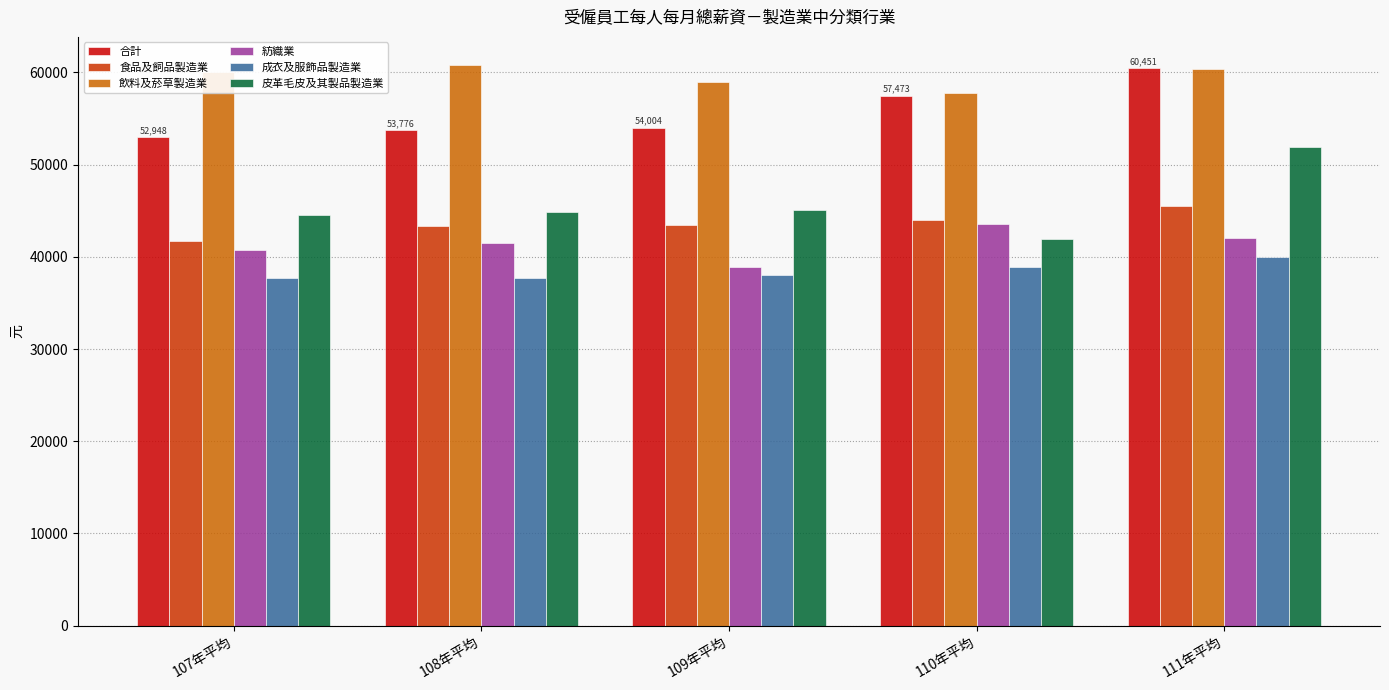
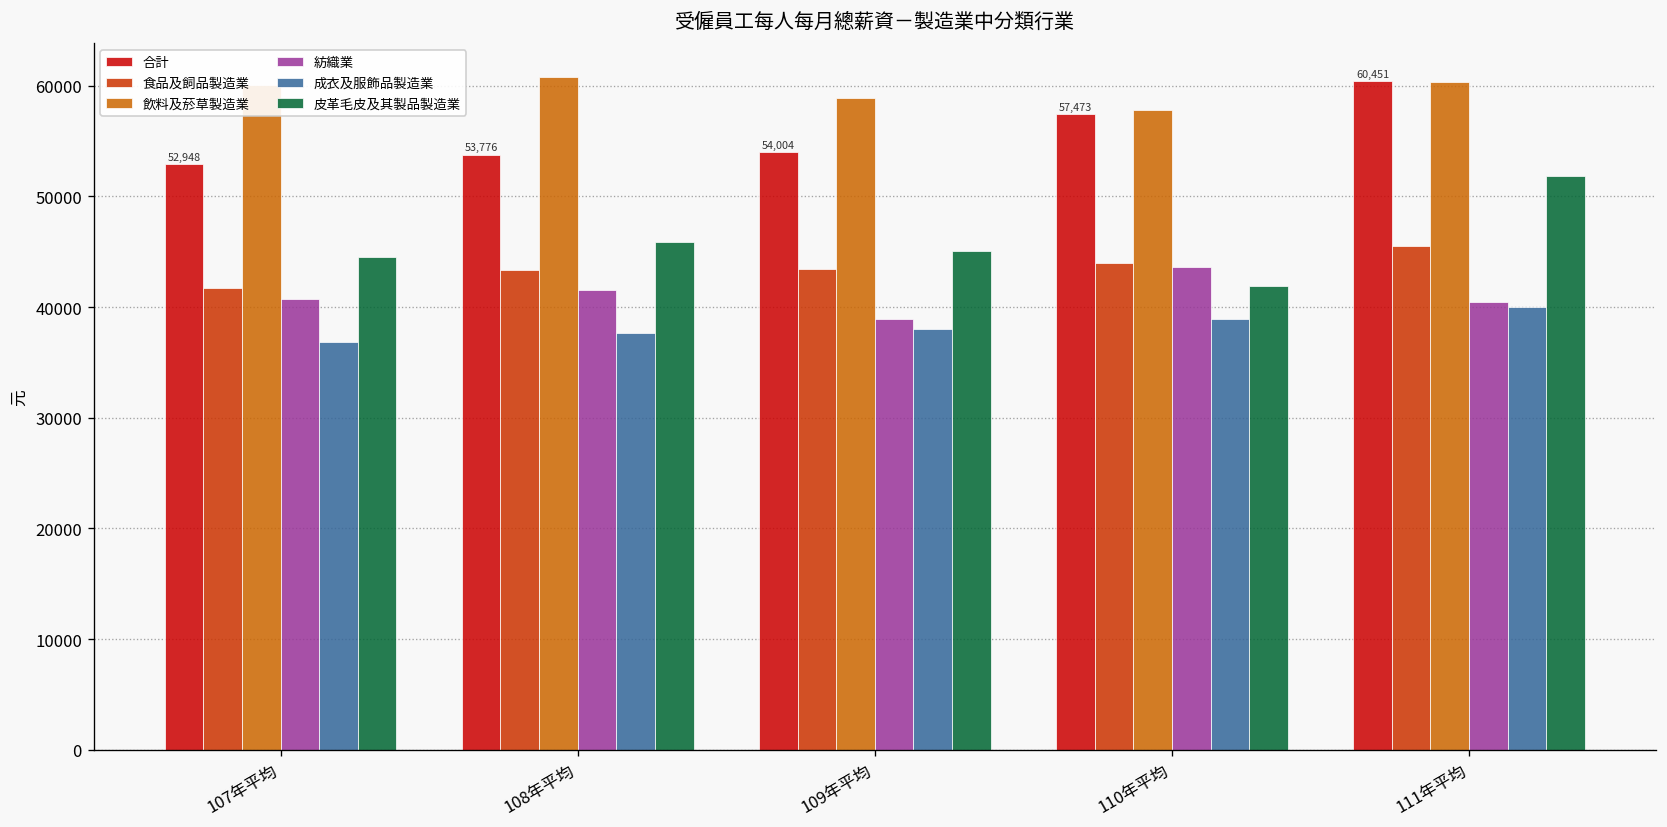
  {
    "紡織業": {
      "107年平均": 41000,
      "108年平均": 42000,
      "109年平均": 39000,
      "110年平均": 44000,
-     "111年平均": 42000
+     "111年平均": 40000
    },
    "成衣及服飾品製造業": {
-     "107年平均": 38000,
+     "107年平均": 37000,
      "108年平均": 38000,
      "109年平均": 38000,
      "110年平均": 39000,
      "111年平均": 40000
    },
    "皮革毛皮及其製品製造業": {
      "107年平均": 45000,
-     "108年平均": 45000,
+     "108年平均": 46000,
      "109年平均": 45000,
      "110年平均": 42000,
      "111年平均": 52000
    }
  }
